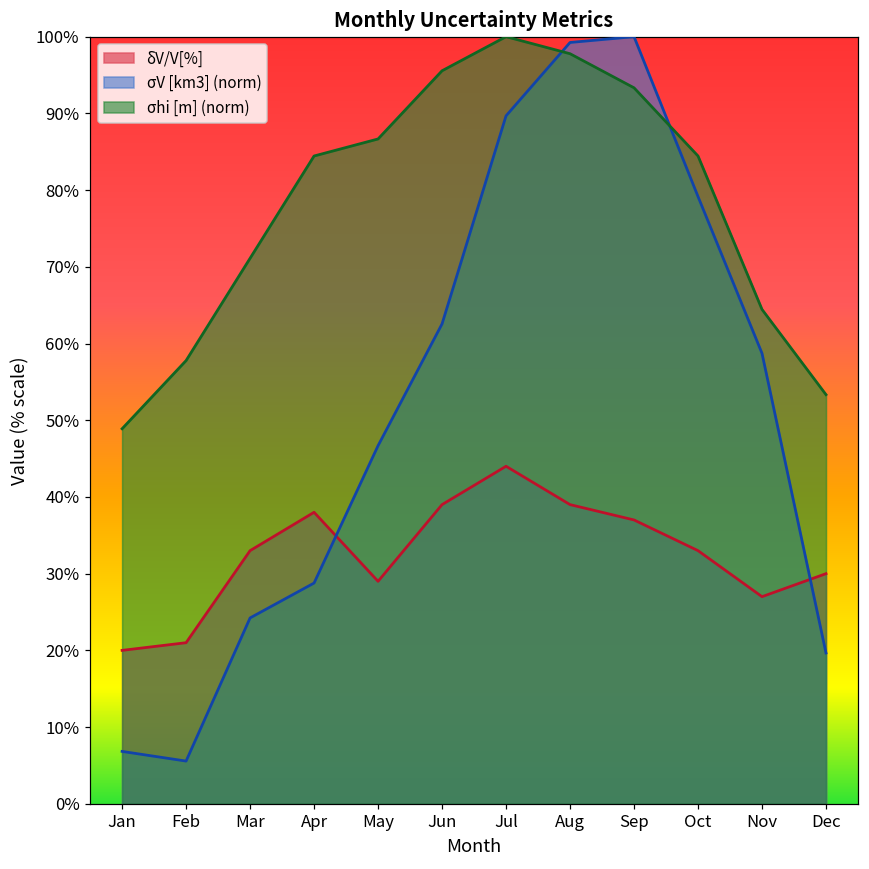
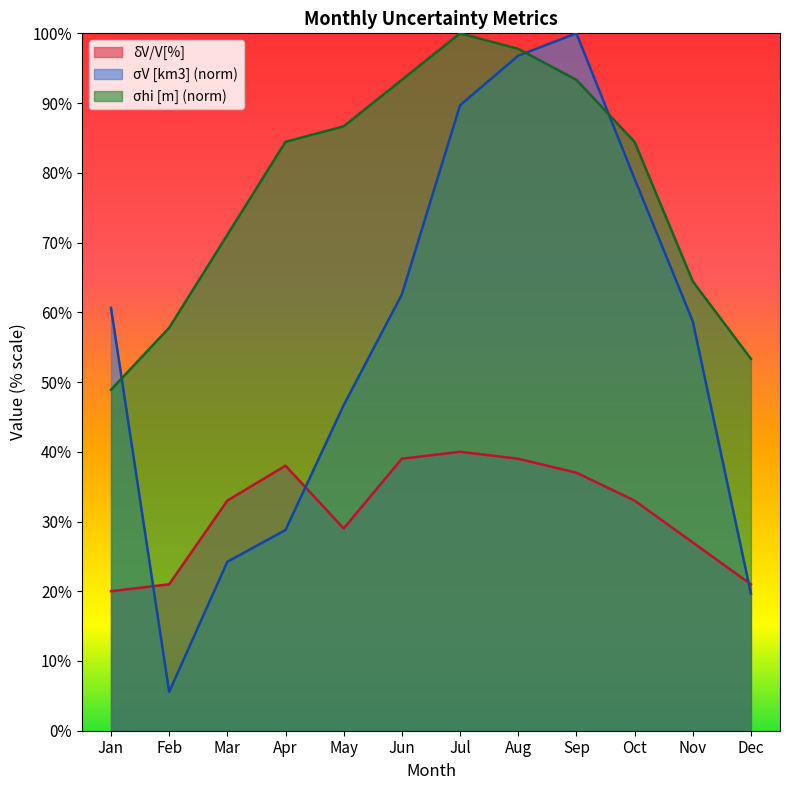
  {
    "δV/V[%]": {
      "Jan": "20%",
      "Feb": "21%",
      "Mar": "33%",
      "Apr": "38%",
      "May": "29%",
      "Jun": "39%",
-     "Jul": "44%",
+     "Jul": "40%",
      "Aug": "39%",
      "Sep": "37%",
      "Oct": "33%",
      "Nov": "27%",
-     "Dec": "30%"
+     "Dec": "21%"
    },
    "σV [km3] (norm)": {
-     "Jan": "7%",
+     "Jan": "61%",
      "Feb": "6%",
      "Mar": "24%",
      "Apr": "29%",
      "May": "47%",
      "Jun": "63%",
      "Jul": "90%",
-     "Aug": "99%",
+     "Aug": "97%",
      "Sep": "100%",
      "Oct": "79%",
      "Nov": "59%",
      "Dec": "20%"
    },
    "σhi [m] (norm)": {
      "Jan": "49%",
      "Feb": "58%",
      "Mar": "71%",
      "Apr": "84%",
      "May": "87%",
-     "Jun": "96%",
+     "Jun": "93%",
      "Jul": "100%",
      "Aug": "98%",
      "Sep": "93%",
      "Oct": "84%",
      "Nov": "64%",
      "Dec": "53%"
    }
  }
